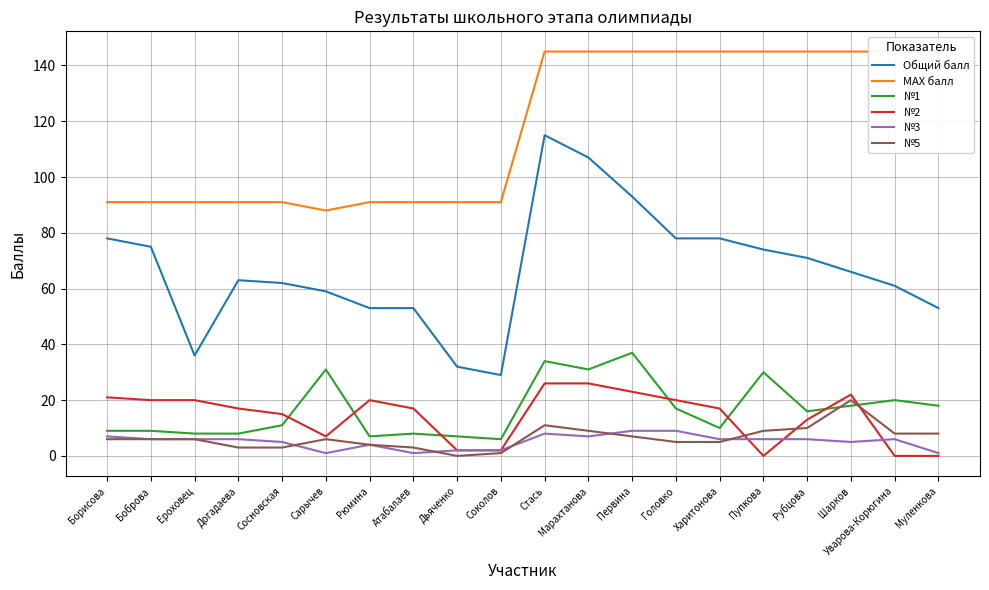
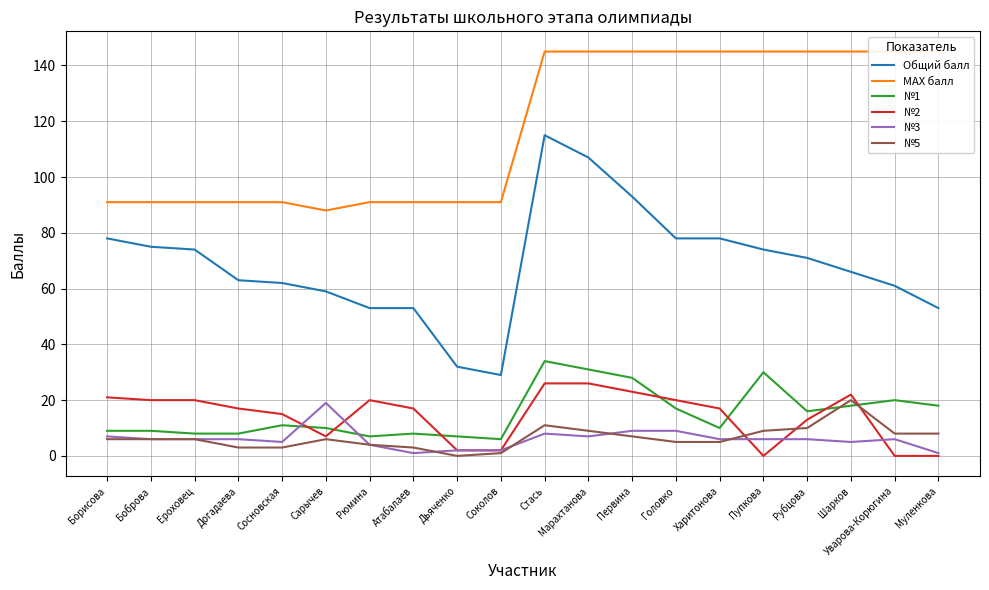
  {
    "Общий балл": {
      "Борисова": 78,
      "Боброва": 75,
-     "Ероховец": 36,
+     "Ероховец": 74,
      "Догадаева": 63,
      "Сосновская": 62,
      "Сарычев": 59,
      "Рюмина": 53,
      "Атабалаев": 53,
      "Дьяченко": 32,
      "Соколов": 29,
      "Стась": 115,
      "Марахтанова": 107,
      "Первина": 93,
      "Головко": 78,
      "Харитонова": 78,
      "Пупкова": 74,
      "Рубцова": 71,
      "Шарков": 66,
      "Уварова-Корюгина": 61,
      "Муленкова": 53
    },
    "МАХ балл": {
      "Борисова": 91,
      "Боброва": 91,
      "Ероховец": 91,
      "Догадаева": 91,
      "Сосновская": 91,
      "Сарычев": 88,
      "Рюмина": 91,
      "Атабалаев": 91,
      "Дьяченко": 91,
      "Соколов": 91,
      "Стась": 145,
      "Марахтанова": 145,
      "Первина": 145,
      "Головко": 145,
      "Харитонова": 145,
      "Пупкова": 145,
      "Рубцова": 145,
      "Шарков": 145
    },
    "№1": {
      "Борисова": 9,
      "Боброва": 9,
      "Ероховец": 8,
      "Догадаева": 8,
      "Сосновская": 11,
-     "Сарычев": 31,
+     "Сарычев": 10,
      "Рюмина": 7,
      "Атабалаев": 8,
      "Дьяченко": 7,
      "Соколов": 6,
      "Стась": 34,
      "Марахтанова": 31,
-     "Первина": 37,
+     "Первина": 28,
      "Головко": 17,
      "Харитонова": 10,
      "Пупкова": 30,
      "Рубцова": 16,
      "Шарков": 18,
      "Уварова-Корюгина": 20,
      "Муленкова": 18
    },
    "№2": {
      "Борисова": 21,
      "Боброва": 20,
      "Ероховец": 20,
      "Догадаева": 17,
      "Сосновская": 15,
      "Сарычев": 7,
      "Рюмина": 20,
      "Атабалаев": 17,
      "Стась": 26,
      "Марахтанова": 26,
      "Первина": 23,
      "Головко": 20,
      "Харитонова": 17,
      "Пупкова": 0,
      "Рубцова": 13,
      "Шарков": 22,
      "Уварова-Корюгина": 0,
      "Муленкова": 0
    },
    "№3": {
      "Борисова": 7,
      "Догадаева": 6,
      "Сосновская": 5,
-     "Сарычев": 1,
+     "Сарычев": 19,
      "Атабалаев": 1,
      "Стась": 8,
      "Марахтанова": 7,
      "Первина": 9,
      "Головко": 9,
      "Харитонова": 6,
      "Пупкова": 6,
      "Рубцова": 6,
      "Шарков": 5,
      "Уварова-Корюгина": 6,
      "Муленкова": 1
    },
    "№5": {
      "Борисова": 6,
      "Догадаева": 3,
      "Сосновская": 3,
      "Сарычев": 6,
      "Атабалаев": 3,
      "Дьяченко": 0,
      "Соколов": 1,
      "Стась": 11,
      "Марахтанова": 9,
      "Первина": 7,
      "Головко": 5,
      "Харитонова": 5,
      "Пупкова": 9,
      "Рубцова": 10,
      "Шарков": 20,
      "Уварова-Корюгина": 8,
      "Муленкова": 8
    }
  }
